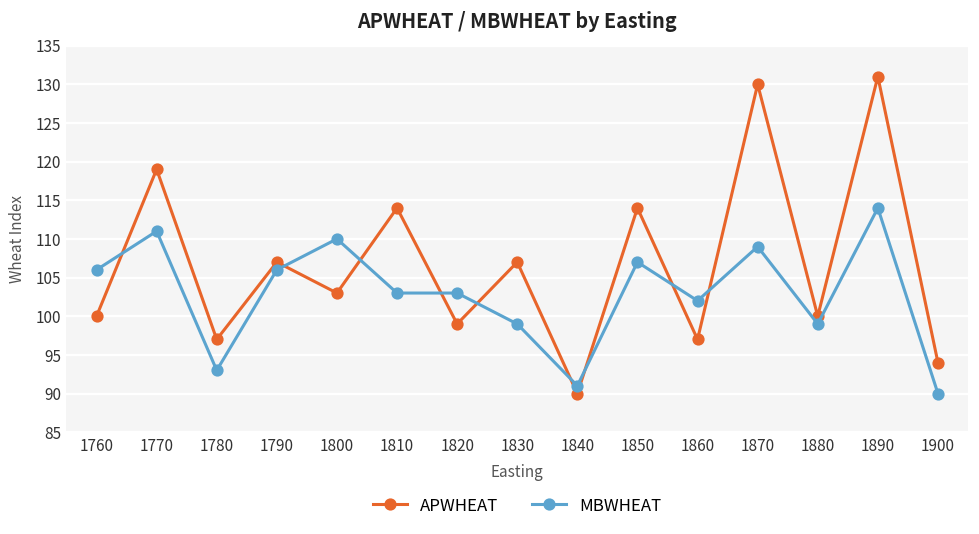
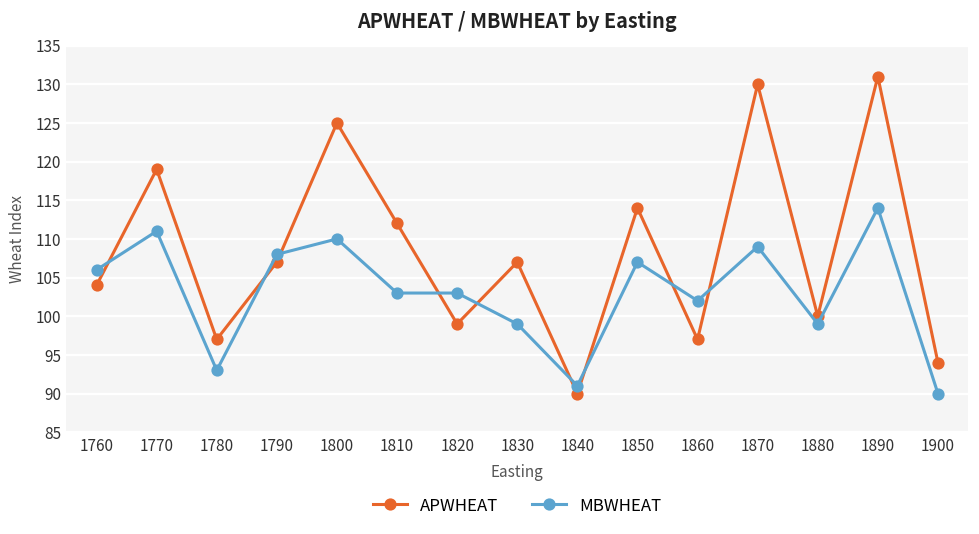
  {
    "APWHEAT": {
-     "1760": 100,
+     "1760": 104,
      "1770": 119,
      "1780": 97,
      "1790": 107,
-     "1800": 103,
-     "1810": 114,
+     "1800": 125,
+     "1810": 112,
      "1820": 99,
      "1830": 107,
      "1840": 90,
      "1850": 114,
      "1860": 97,
      "1870": 130,
      "1880": 100,
      "1890": 131,
      "1900": 94
    },
    "MBWHEAT": {
      "1760": 106,
      "1770": 111,
      "1780": 93,
-     "1790": 106,
+     "1790": 108,
      "1800": 110,
      "1810": 103,
      "1820": 103,
      "1830": 99,
      "1840": 91,
      "1850": 107,
      "1860": 102,
      "1870": 109,
      "1880": 99,
      "1890": 114,
      "1900": 90
    }
  }
